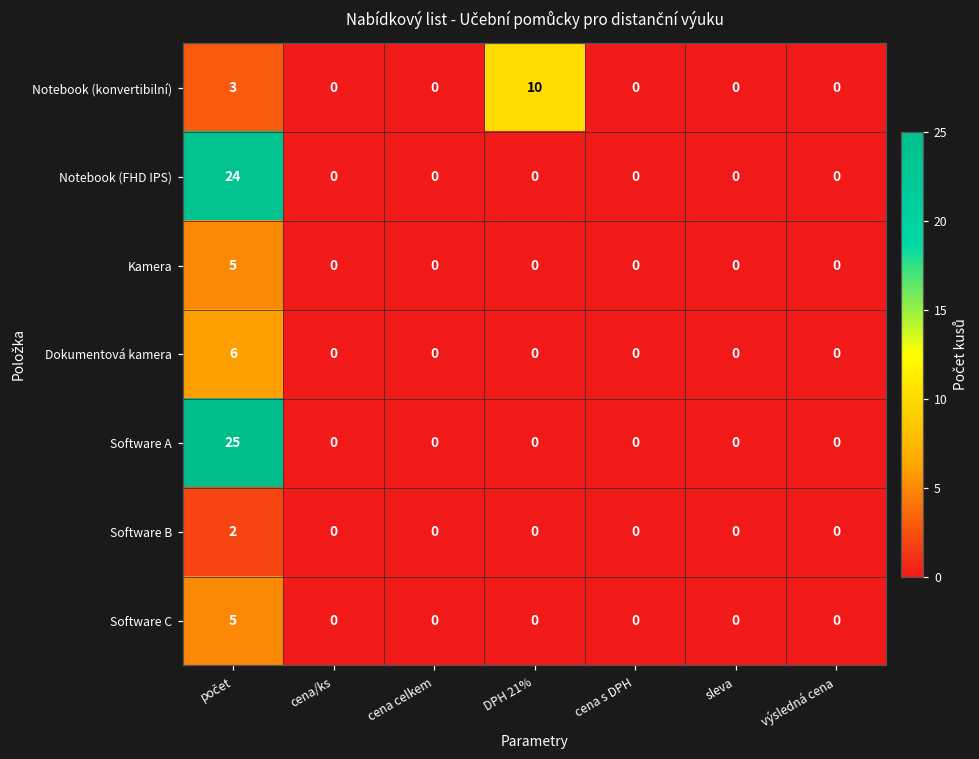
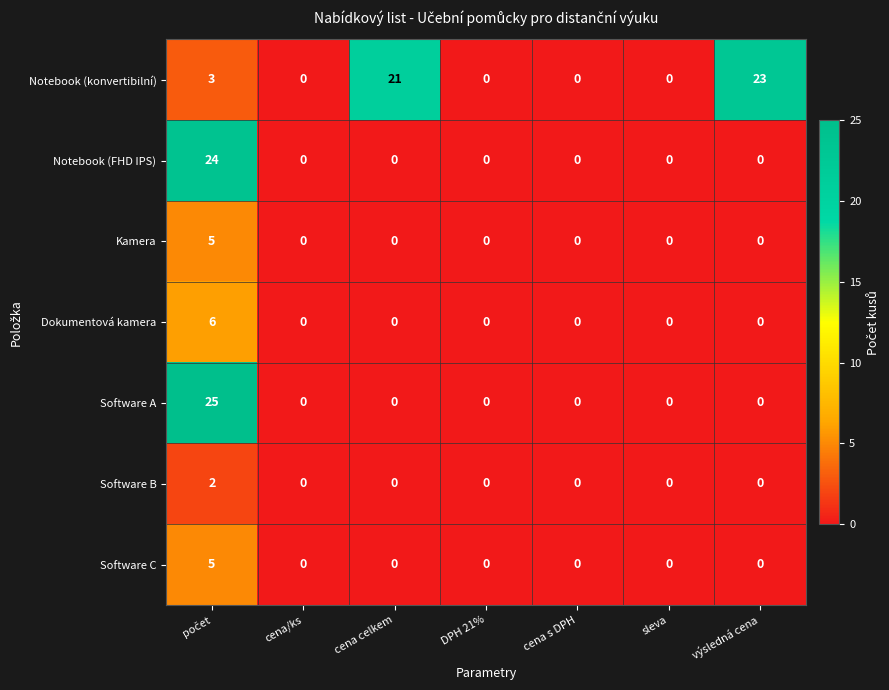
  {
    "Notebook (konvertibilní)": {
      "počet": 3,
      "cena/ks": 0,
-     "cena celkem": 0,
-     "DPH 21%": 10,
+     "cena celkem": 21,
+     "DPH 21%": 0,
      "cena s DPH": 0,
      "sleva": 0,
-     "výsledná cena": 0
+     "výsledná cena": 23
    },
    "Notebook (FHD IPS)": {
      "počet": 24,
      "cena/ks": 0,
      "cena celkem": 0,
      "DPH 21%": 0,
      "cena s DPH": 0,
      "sleva": 0,
      "výsledná cena": 0
    },
    "Kamera": {
      "počet": 5,
      "cena/ks": 0,
      "cena celkem": 0,
      "DPH 21%": 0,
      "cena s DPH": 0,
      "sleva": 0,
      "výsledná cena": 0
    },
    "Dokumentová kamera": {
      "počet": 6,
      "cena/ks": 0,
      "cena celkem": 0,
      "DPH 21%": 0,
      "cena s DPH": 0,
      "sleva": 0,
      "výsledná cena": 0
    },
    "Software A": {
      "počet": 25,
      "cena/ks": 0,
      "cena celkem": 0,
      "DPH 21%": 0,
      "cena s DPH": 0,
      "sleva": 0,
      "výsledná cena": 0
    },
    "Software B": {
      "počet": 2,
      "cena/ks": 0,
      "cena celkem": 0,
      "DPH 21%": 0,
      "cena s DPH": 0,
      "sleva": 0,
      "výsledná cena": 0
    },
    "Software C": {
      "počet": 5,
      "cena/ks": 0,
      "cena celkem": 0,
      "DPH 21%": 0,
      "cena s DPH": 0,
      "sleva": 0,
      "výsledná cena": 0
    }
  }
